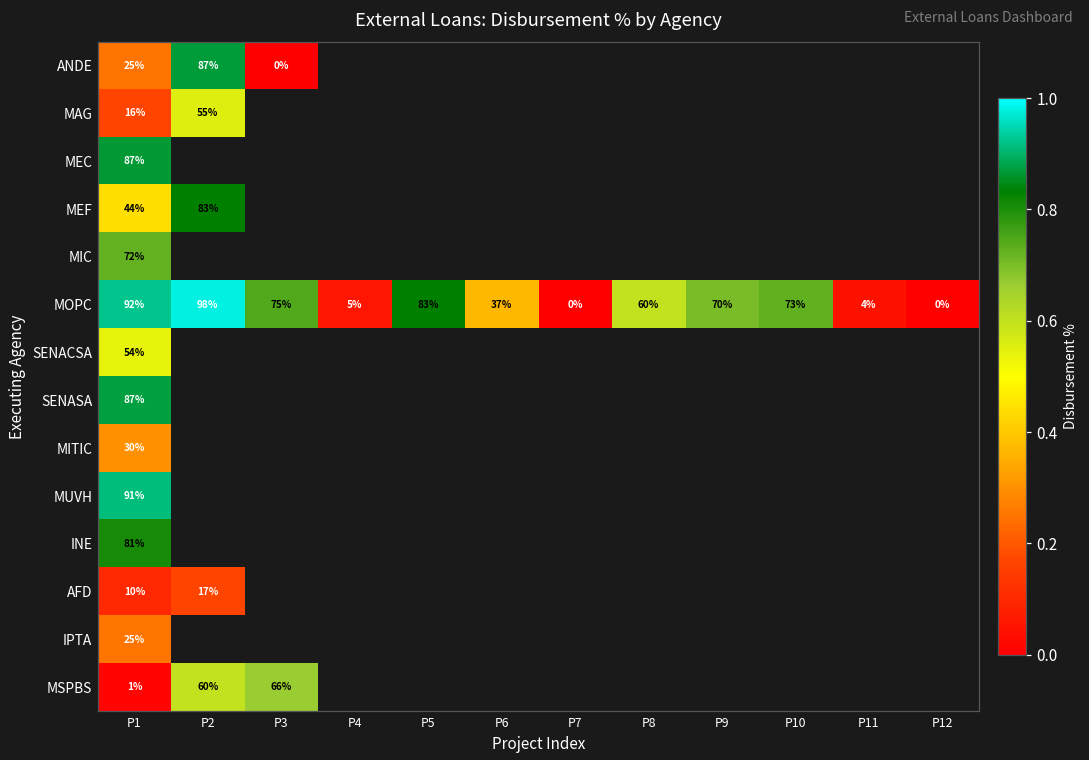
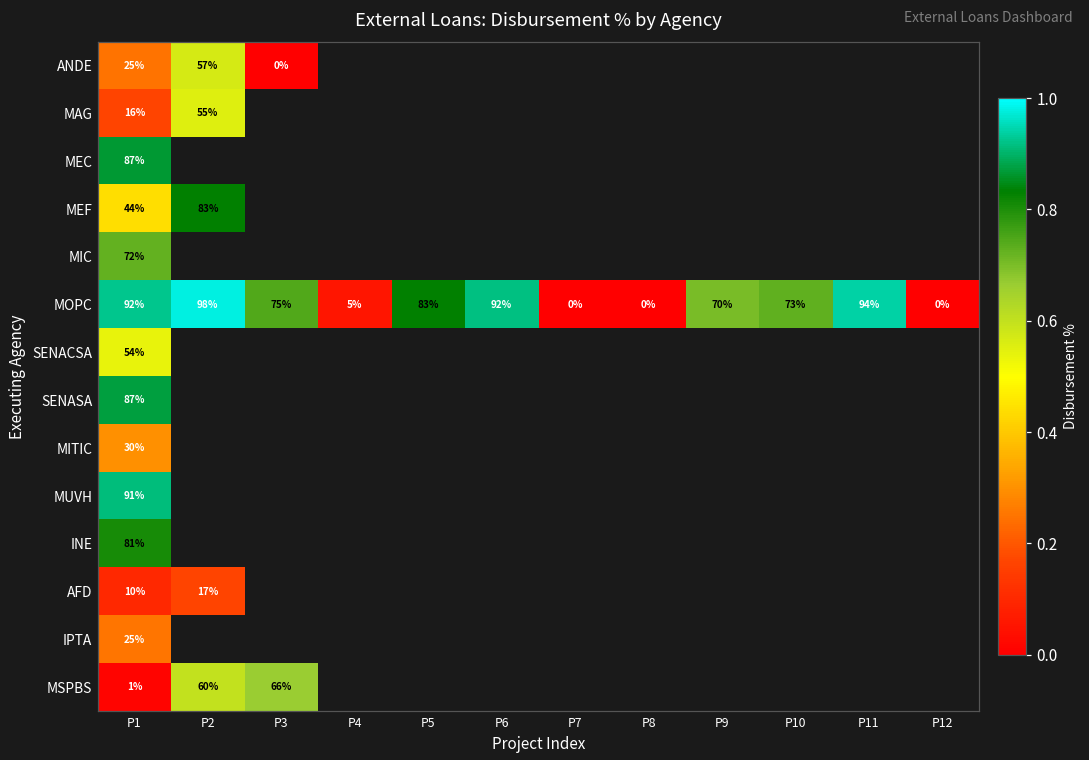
  {
    "ANDE": {
      "P1": "25%",
-     "P2": "87%",
+     "P2": "57%",
      "P3": "0%"
    },
    "MAG": {
      "P1": "16%",
      "P2": "55%"
    },
    "MEC": {
      "P1": "87%"
    },
    "MEF": {
      "P1": "44%",
      "P2": "83%"
    },
    "MIC": {
      "P1": "72%"
    },
    "MOPC": {
      "P1": "92%",
      "P2": "98%",
      "P3": "75%",
      "P4": "5%",
      "P5": "83%",
-     "P6": "37%",
+     "P6": "92%",
      "P7": "0%",
-     "P8": "60%",
+     "P8": "0%",
      "P9": "70%",
      "P10": "73%",
-     "P11": "4%",
+     "P11": "94%",
      "P12": "0%"
    },
    "SENACSA": {
      "P1": "54%"
    },
    "SENASA": {
      "P1": "87%"
    },
    "MITIC": {
      "P1": "30%"
    },
    "MUVH": {
      "P1": "91%"
    },
    "INE": {
      "P1": "81%"
    },
    "AFD": {
      "P1": "10%",
      "P2": "17%"
    },
    "IPTA": {
      "P1": "25%"
    },
    "MSPBS": {
      "P1": "1%",
      "P2": "60%",
      "P3": "66%"
    }
  }
